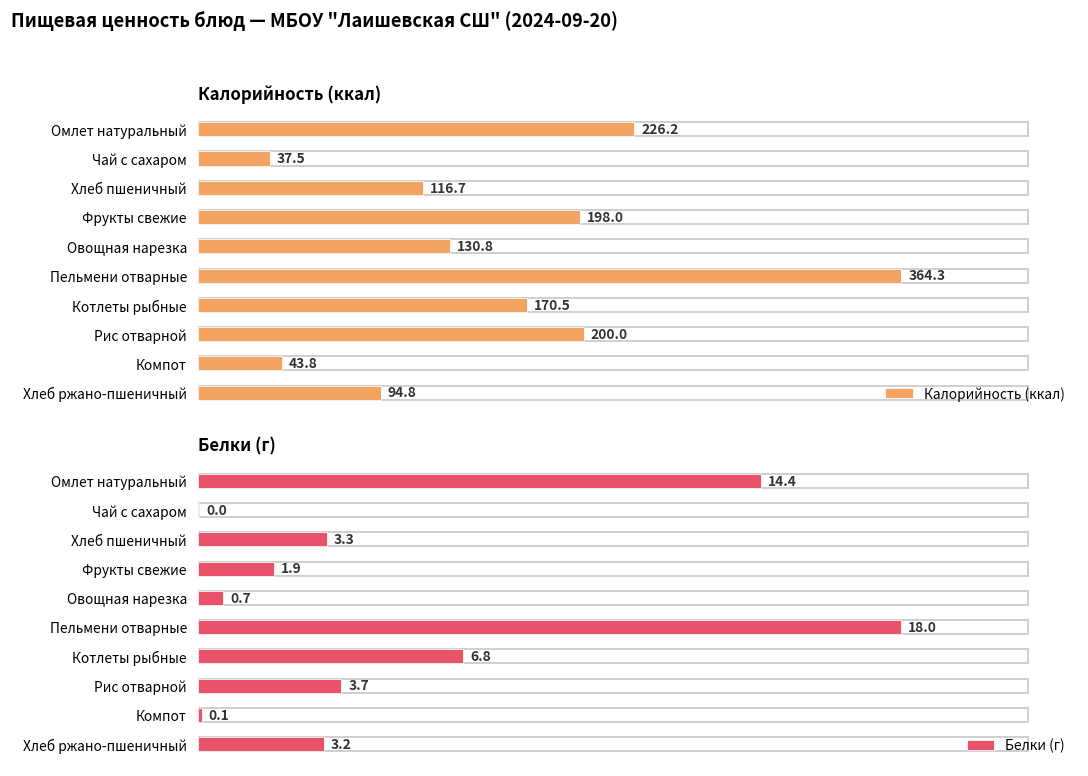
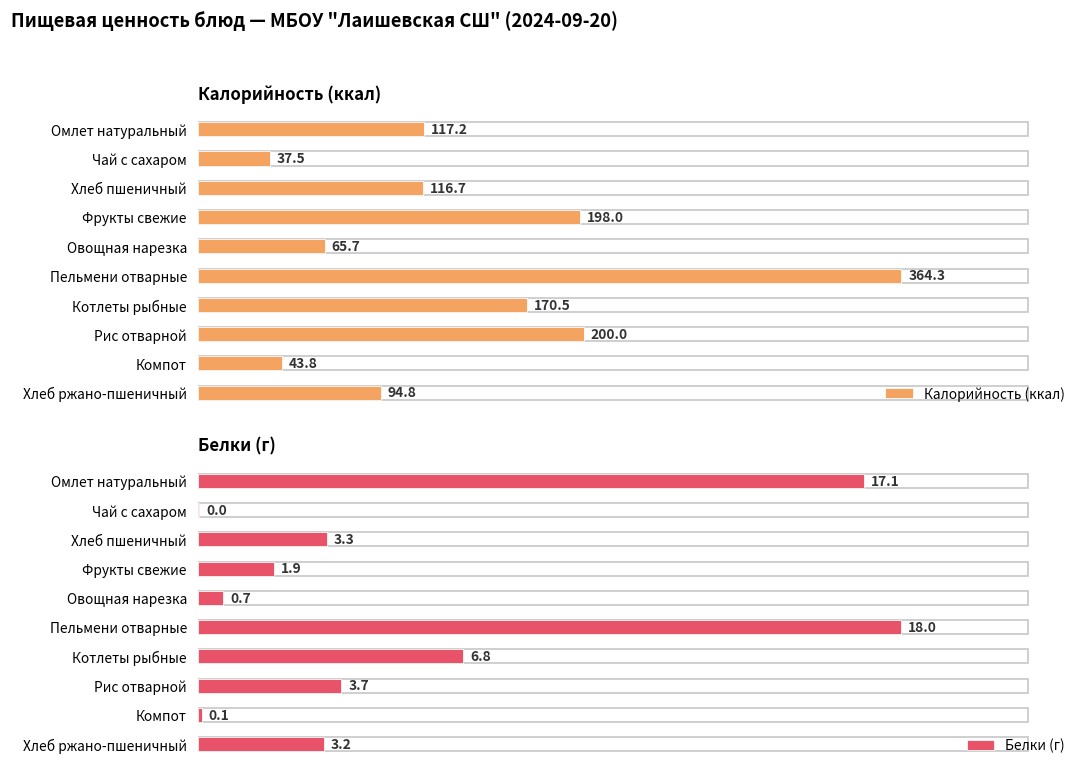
  {
    "Калорийность (ккал)": {
-     "Омлет натуральный": 226.2,
+     "Омлет натуральный": 117.2,
      "Чай с сахаром": 37.5,
      "Хлеб пшеничный": 116.7,
      "Фрукты свежие": 198.0,
-     "Овощная нарезка": 130.8,
+     "Овощная нарезка": 65.7,
      "Пельмени отварные": 364.3,
      "Котлеты рыбные": 170.5,
      "Рис отварной": 200.0,
      "Компот": 43.8,
      "Хлеб ржано-пшеничный": 94.8
    },
    "Белки (г)": {
-     "Омлет натуральный": 14.4,
+     "Омлет натуральный": 17.1,
      "Чай с сахаром": 0.0,
      "Хлеб пшеничный": 3.3,
      "Фрукты свежие": 1.9,
      "Овощная нарезка": 0.7,
      "Пельмени отварные": 18.0,
      "Котлеты рыбные": 6.8,
      "Рис отварной": 3.7,
      "Компот": 0.1,
      "Хлеб ржано-пшеничный": 3.2
    }
  }
